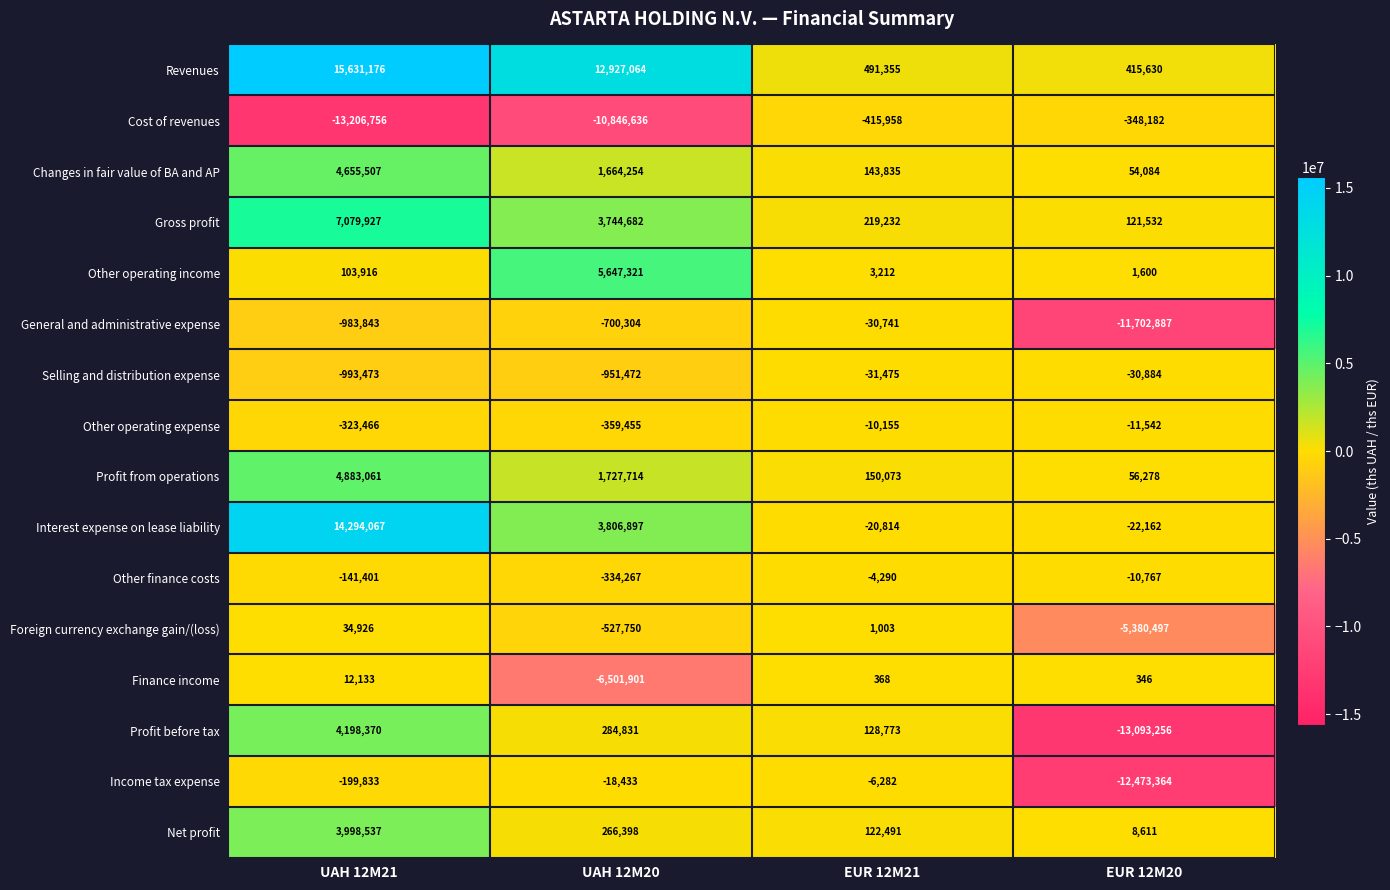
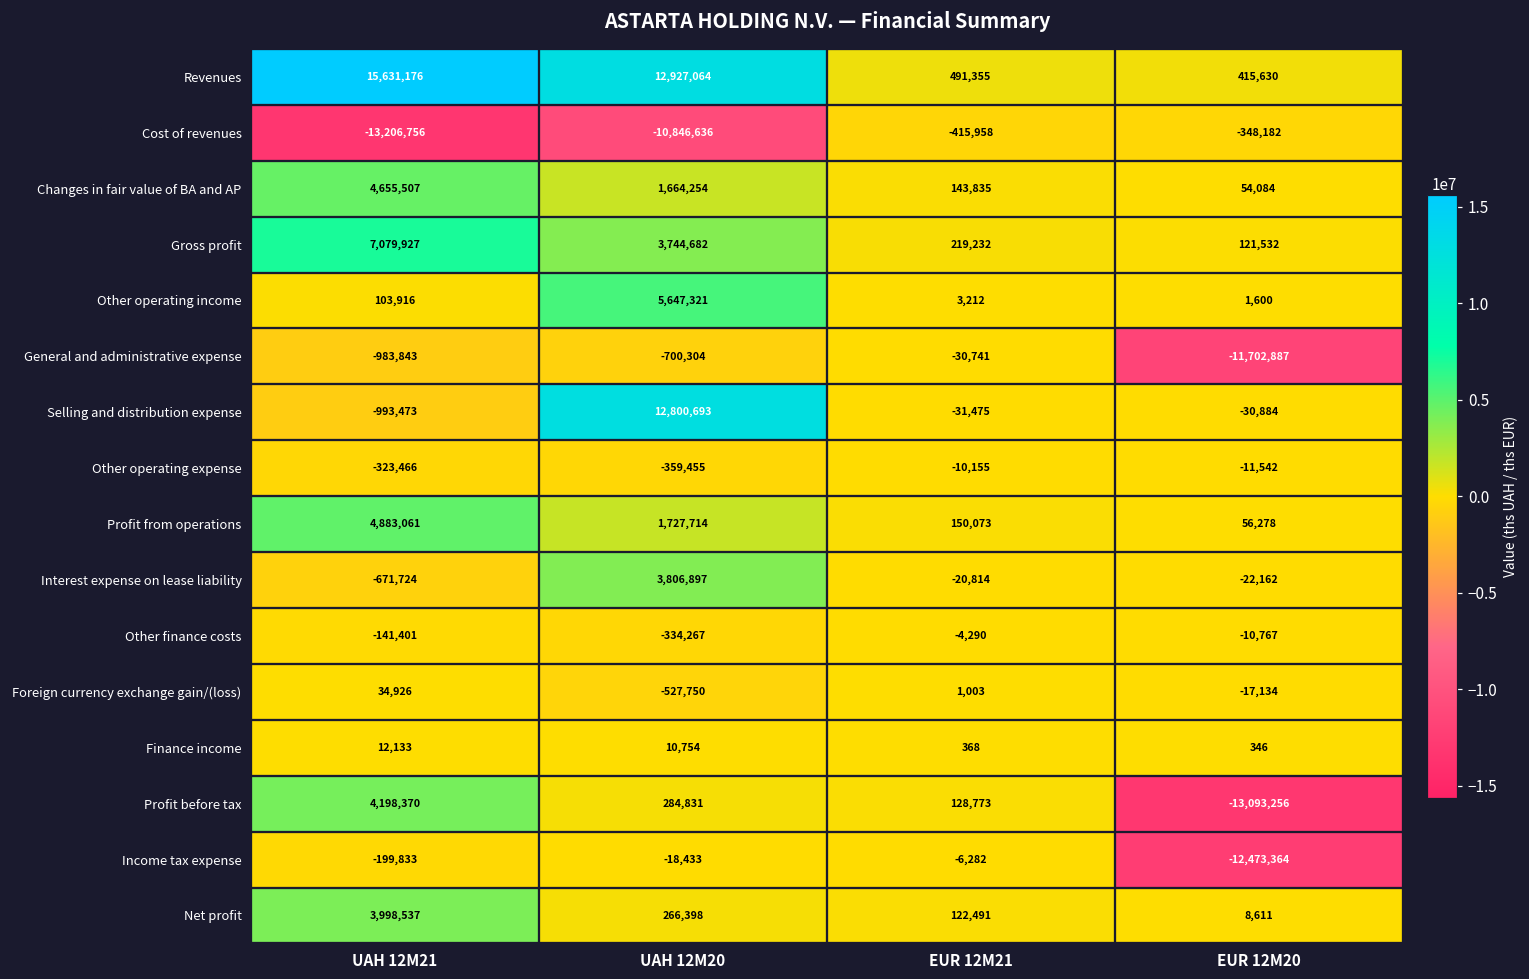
  {
    "Revenues": {
      "UAH 12M21": "15,631,176",
      "UAH 12M20": "12,927,064",
      "EUR 12M21": "491,355",
      "EUR 12M20": "415,630"
    },
    "Cost of revenues": {
      "UAH 12M21": "-13,206,756",
      "UAH 12M20": "-10,846,636",
      "EUR 12M21": "-415,958",
      "EUR 12M20": "-348,182"
    },
    "Changes in fair value of BA and AP": {
      "UAH 12M21": "4,655,507",
      "UAH 12M20": "1,664,254",
      "EUR 12M21": "143,835",
      "EUR 12M20": "54,084"
    },
    "Gross profit": {
      "UAH 12M21": "7,079,927",
      "UAH 12M20": "3,744,682",
      "EUR 12M21": "219,232",
      "EUR 12M20": "121,532"
    },
    "Other operating income": {
      "UAH 12M21": "103,916",
      "UAH 12M20": "5,647,321",
      "EUR 12M21": "3,212",
      "EUR 12M20": "1,600"
    },
    "General and administrative expense": {
      "UAH 12M21": "-983,843",
      "UAH 12M20": "-700,304",
      "EUR 12M21": "-30,741",
      "EUR 12M20": "-11,702,887"
    },
    "Selling and distribution expense": {
      "UAH 12M21": "-993,473",
-     "UAH 12M20": "-951,472",
+     "UAH 12M20": "12,800,693",
      "EUR 12M21": "-31,475",
      "EUR 12M20": "-30,884"
    },
    "Other operating expense": {
      "UAH 12M21": "-323,466",
      "UAH 12M20": "-359,455",
      "EUR 12M21": "-10,155",
      "EUR 12M20": "-11,542"
    },
    "Profit from operations": {
      "UAH 12M21": "4,883,061",
      "UAH 12M20": "1,727,714",
      "EUR 12M21": "150,073",
      "EUR 12M20": "56,278"
    },
    "Interest expense on lease liability": {
-     "UAH 12M21": "14,294,067",
+     "UAH 12M21": "-671,724",
      "UAH 12M20": "3,806,897",
      "EUR 12M21": "-20,814",
      "EUR 12M20": "-22,162"
    },
    "Other finance costs": {
      "UAH 12M21": "-141,401",
      "UAH 12M20": "-334,267",
      "EUR 12M21": "-4,290",
      "EUR 12M20": "-10,767"
    },
    "Foreign currency exchange gain/(loss)": {
      "UAH 12M21": "34,926",
      "UAH 12M20": "-527,750",
      "EUR 12M21": "1,003",
-     "EUR 12M20": "-5,380,497"
+     "EUR 12M20": "-17,134"
    },
    "Finance income": {
      "UAH 12M21": "12,133",
-     "UAH 12M20": "-6,501,901",
+     "UAH 12M20": "10,754",
      "EUR 12M21": "368",
      "EUR 12M20": "346"
    },
    "Profit before tax": {
      "UAH 12M21": "4,198,370",
      "UAH 12M20": "284,831",
      "EUR 12M21": "128,773",
      "EUR 12M20": "-13,093,256"
    },
    "Income tax expense": {
      "UAH 12M21": "-199,833",
      "UAH 12M20": "-18,433",
      "EUR 12M21": "-6,282",
      "EUR 12M20": "-12,473,364"
    },
    "Net profit": {
      "UAH 12M21": "3,998,537",
      "UAH 12M20": "266,398",
      "EUR 12M21": "122,491",
      "EUR 12M20": "8,611"
    }
  }
